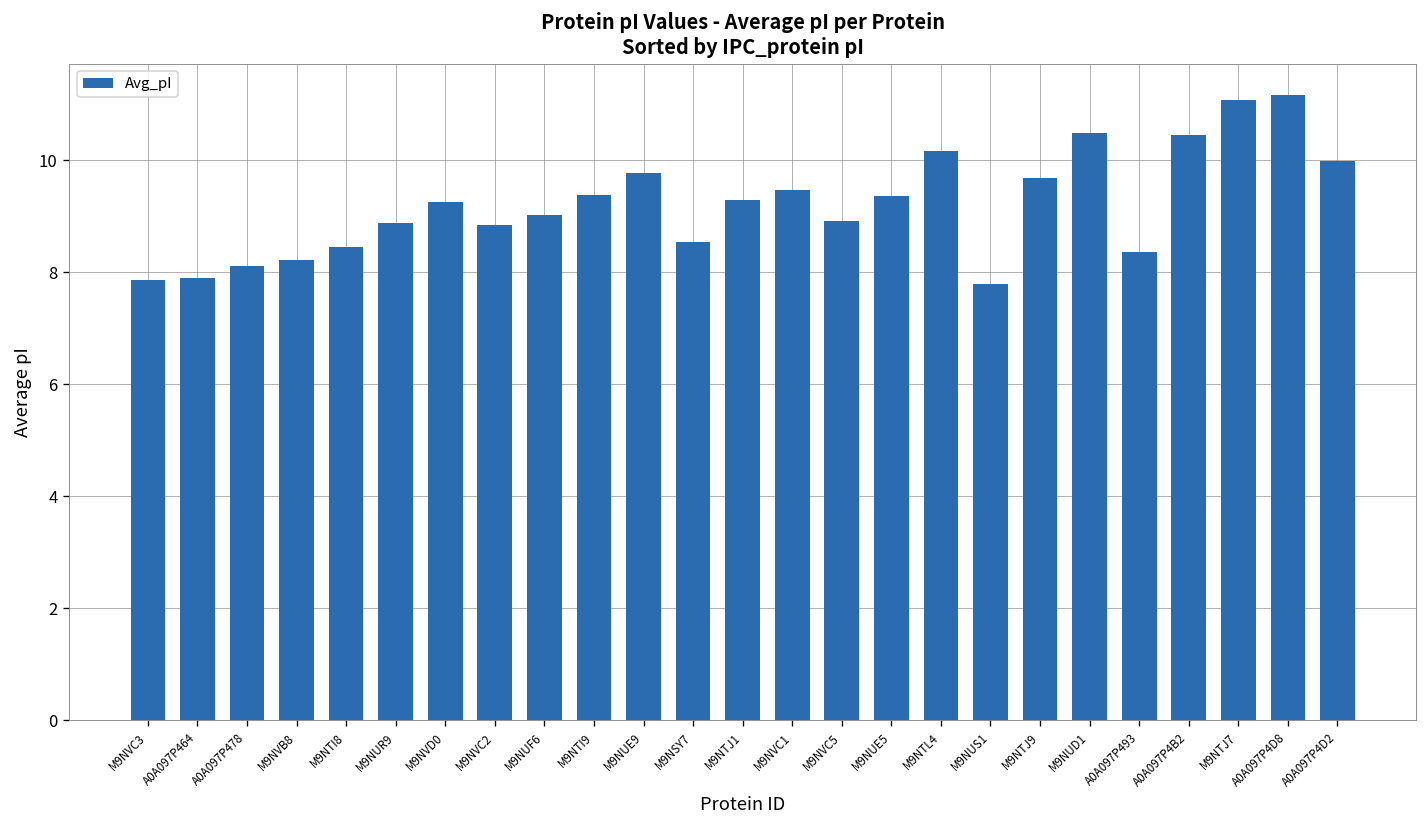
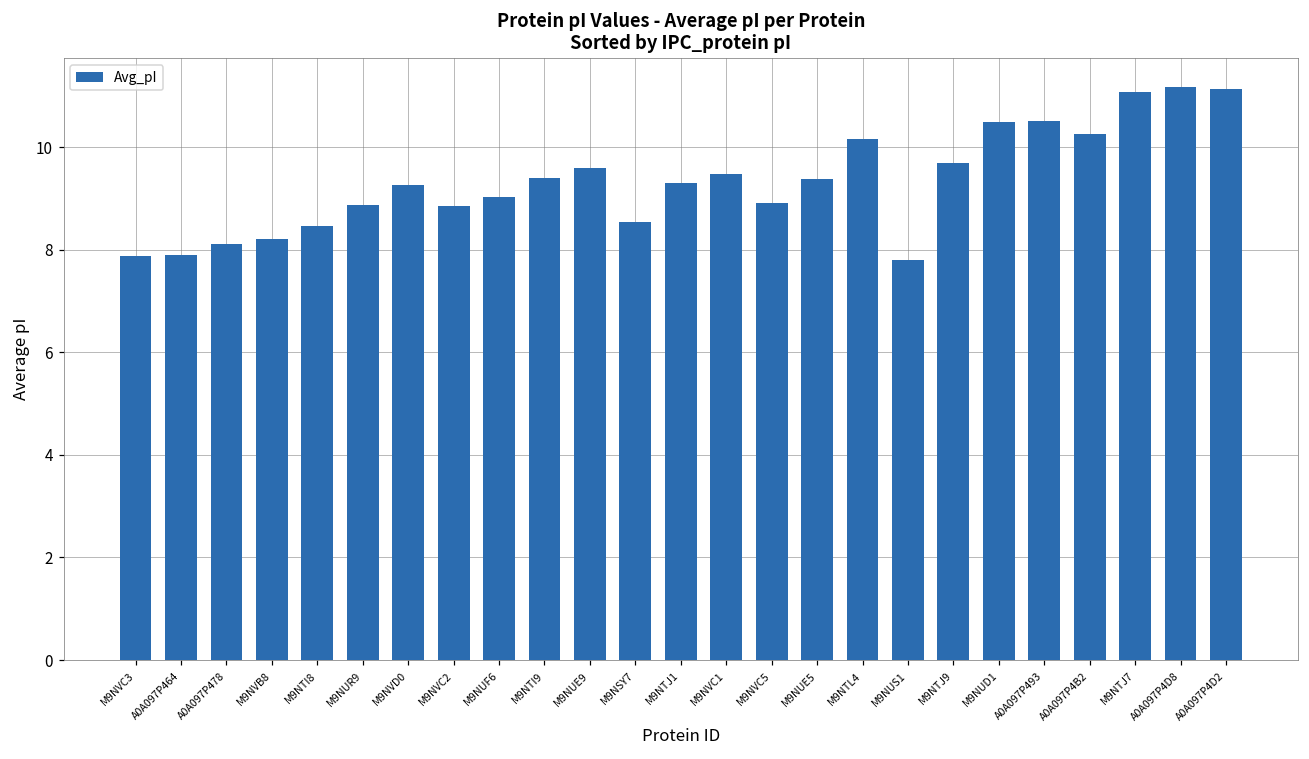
  {
    "M9NVC3": 7.9,
    "A0A097P464": 7.9,
    "A0A097P478": 8.1,
    "M9NVB8": 8.2,
    "M9NTI8": 8.5,
    "M9NUR9": 8.9,
    "M9NVD0": 9.3,
    "M9NVC2": 8.9,
    "M9NUF6": 9.0,
    "M9NTI9": 9.4,
-   "M9NUE9": 9.8,
+   "M9NUE9": 9.6,
    "M9NSY7": 8.5,
    "M9NTJ1": 9.3,
    "M9NVC1": 9.5,
    "M9NVC5": 8.9,
    "M9NUE5": 9.4,
    "M9NTL4": 10.2,
    "M9NUS1": 7.8,
    "M9NTJ9": 9.7,
    "M9NUD1": 10.5,
-   "A0A097P493": 8.4,
-   "A0A097P4B2": 10.5,
+   "A0A097P493": 10.5,
+   "A0A097P4B2": 10.3,
    "M9NTJ7": 11.1,
    "A0A097P4D8": 11.2,
-   "A0A097P4D2": 10.0
+   "A0A097P4D2": 11.1
  }
